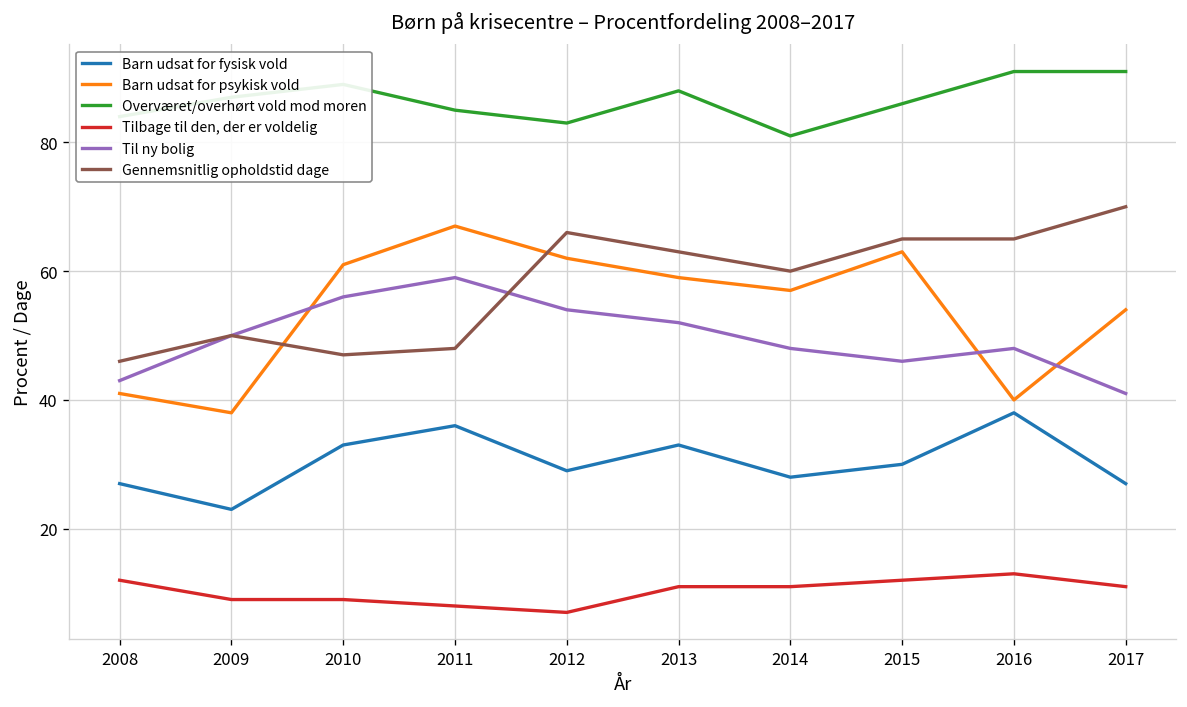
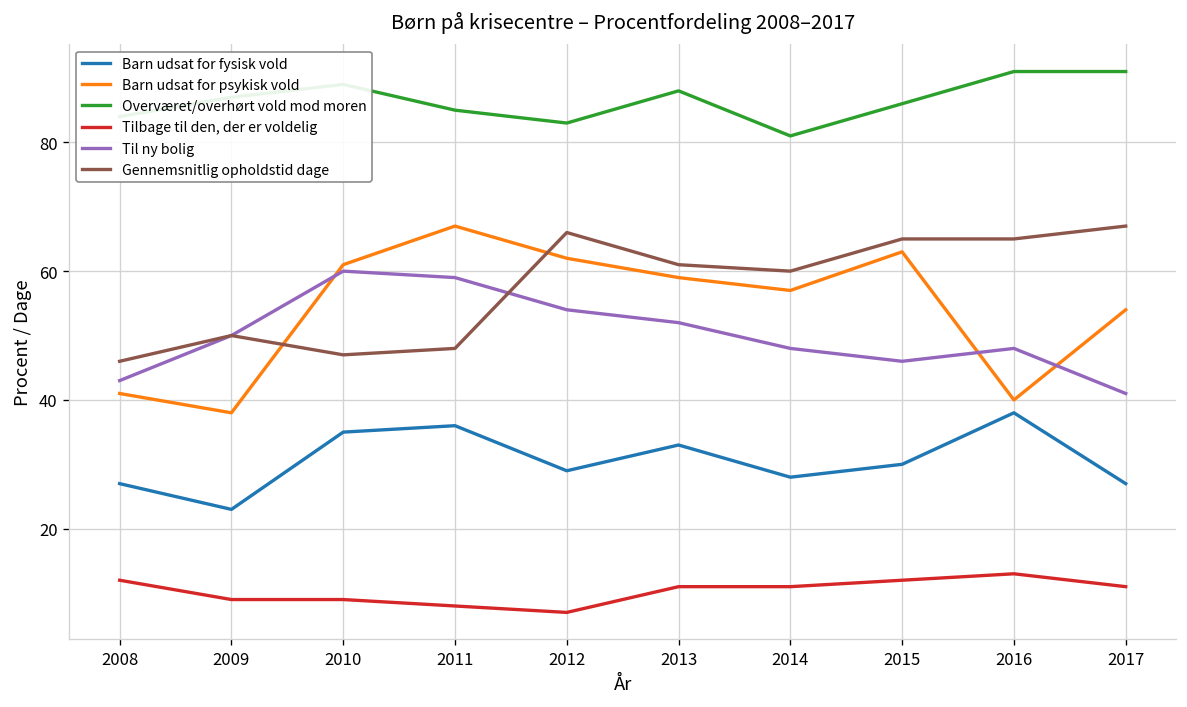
  {
    "Barn udsat for fysisk vold": {
      "2008": 27,
      "2009": 23,
-     "2010": 33,
+     "2010": 35,
      "2011": 36,
      "2012": 29,
      "2013": 33,
      "2014": 28,
      "2015": 30,
      "2016": 38,
      "2017": 27
    },
    "Barn udsat for psykisk vold": {
      "2008": 41,
      "2009": 38,
      "2010": 61,
      "2011": 67,
      "2012": 62,
      "2013": 59,
      "2014": 57,
      "2015": 63,
      "2016": 40,
      "2017": 54
    },
    "Overværet/overhørt vold mod moren": {
      "2011": 85,
      "2012": 83,
      "2013": 88,
      "2014": 81,
      "2015": 86,
      "2016": 91,
      "2017": 91
    },
    "Tilbage til den, der er voldelig": {
      "2008": 12,
      "2009": 9,
      "2010": 9,
      "2011": 8,
      "2012": 7,
      "2013": 11,
      "2014": 11,
      "2015": 12,
      "2016": 13,
      "2017": 11
    },
    "Til ny bolig": {
      "2008": 43,
-     "2010": 56,
+     "2010": 60,
      "2011": 59,
      "2012": 54,
      "2013": 52,
      "2014": 48,
      "2015": 46,
      "2016": 48,
      "2017": 41
    },
    "Gennemsnitlig opholdstid dage": {
      "2008": 46,
      "2010": 47,
      "2011": 48,
      "2012": 66,
-     "2013": 63,
+     "2013": 61,
      "2014": 60,
      "2015": 65,
      "2016": 65,
-     "2017": 70
+     "2017": 67
    }
  }
